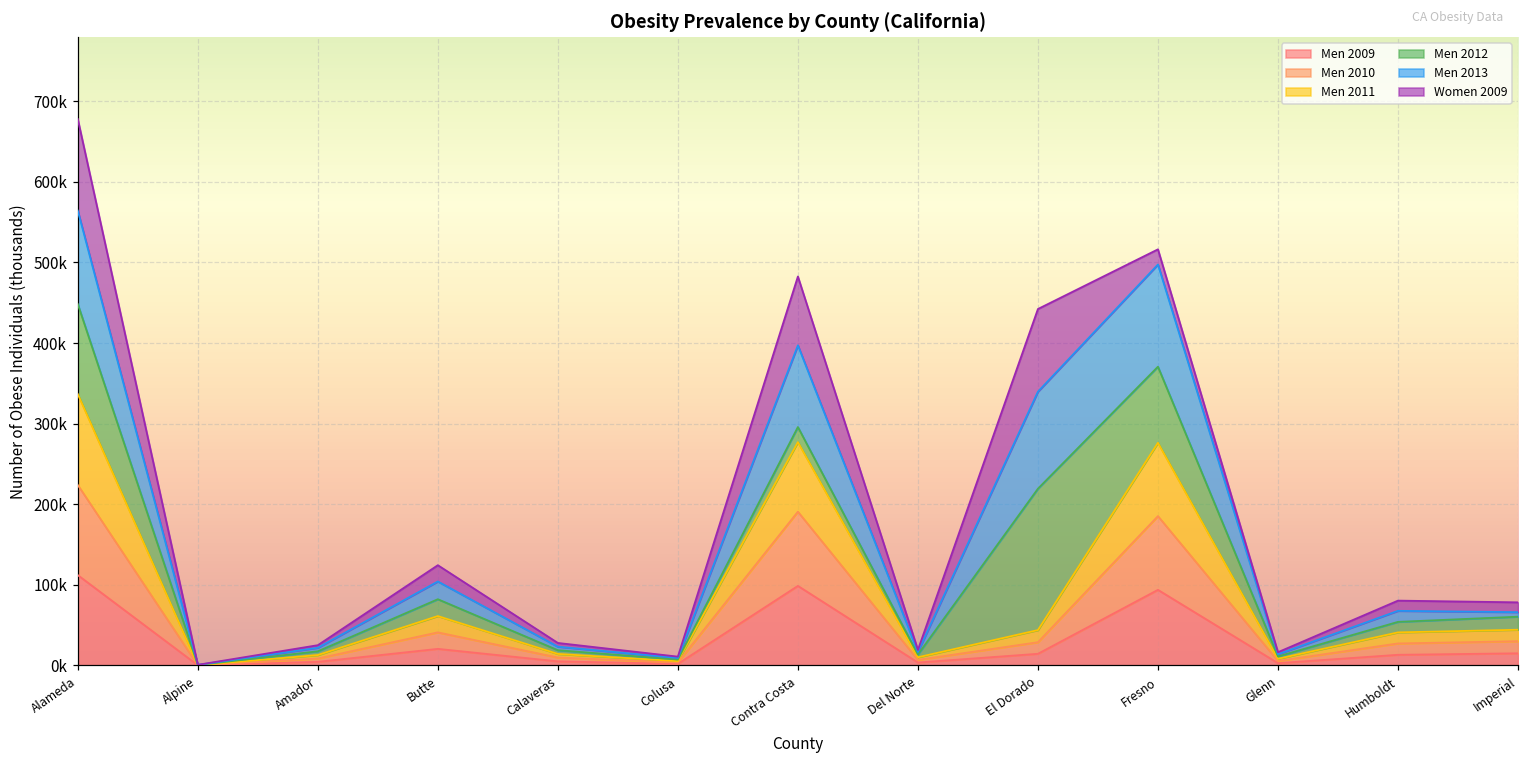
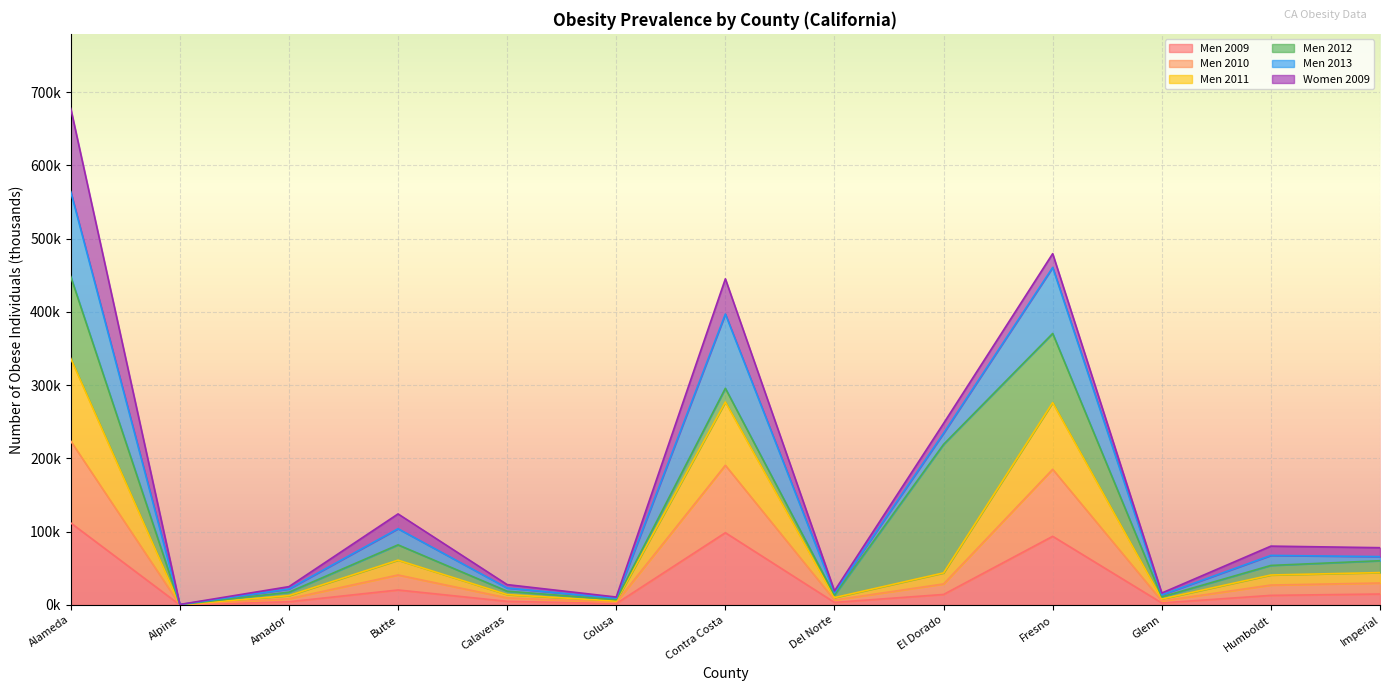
  {
    "Men 2011": {
      "Alameda": 110000,
      "Amador": 0,
      "Butte": 20000,
      "Calaveras": 0,
      "Contra Costa": 90000,
      "El Dorado": 20000,
      "Fresno": 90000,
      "Humboldt": 10000,
      "Imperial": 10000
    },
    "Men 2012": {
      "Alameda": 110000,
      "Amador": 0,
      "Butte": 20000,
      "Calaveras": 0,
      "Contra Costa": 20000,
      "El Dorado": 180000,
      "Fresno": 90000,
      "Humboldt": 10000,
      "Imperial": 20000
    },
    "Men 2013": {
      "Alameda": 120000,
      "Butte": 20000,
      "Calaveras": 0,
      "Contra Costa": 100000,
-     "El Dorado": 120000,
-     "Fresno": 130000,
+     "El Dorado": 20000,
+     "Fresno": 90000,
      "Humboldt": 10000,
      "Imperial": 10000
    },
    "Women 2009": {
      "Alameda": 110000,
      "Butte": 20000,
      "Calaveras": 0,
-     "Contra Costa": 90000,
-     "El Dorado": 100000,
+     "Contra Costa": 50000,
+     "El Dorado": 10000,
      "Fresno": 20000,
      "Humboldt": 10000,
      "Imperial": 10000
    }
  }
